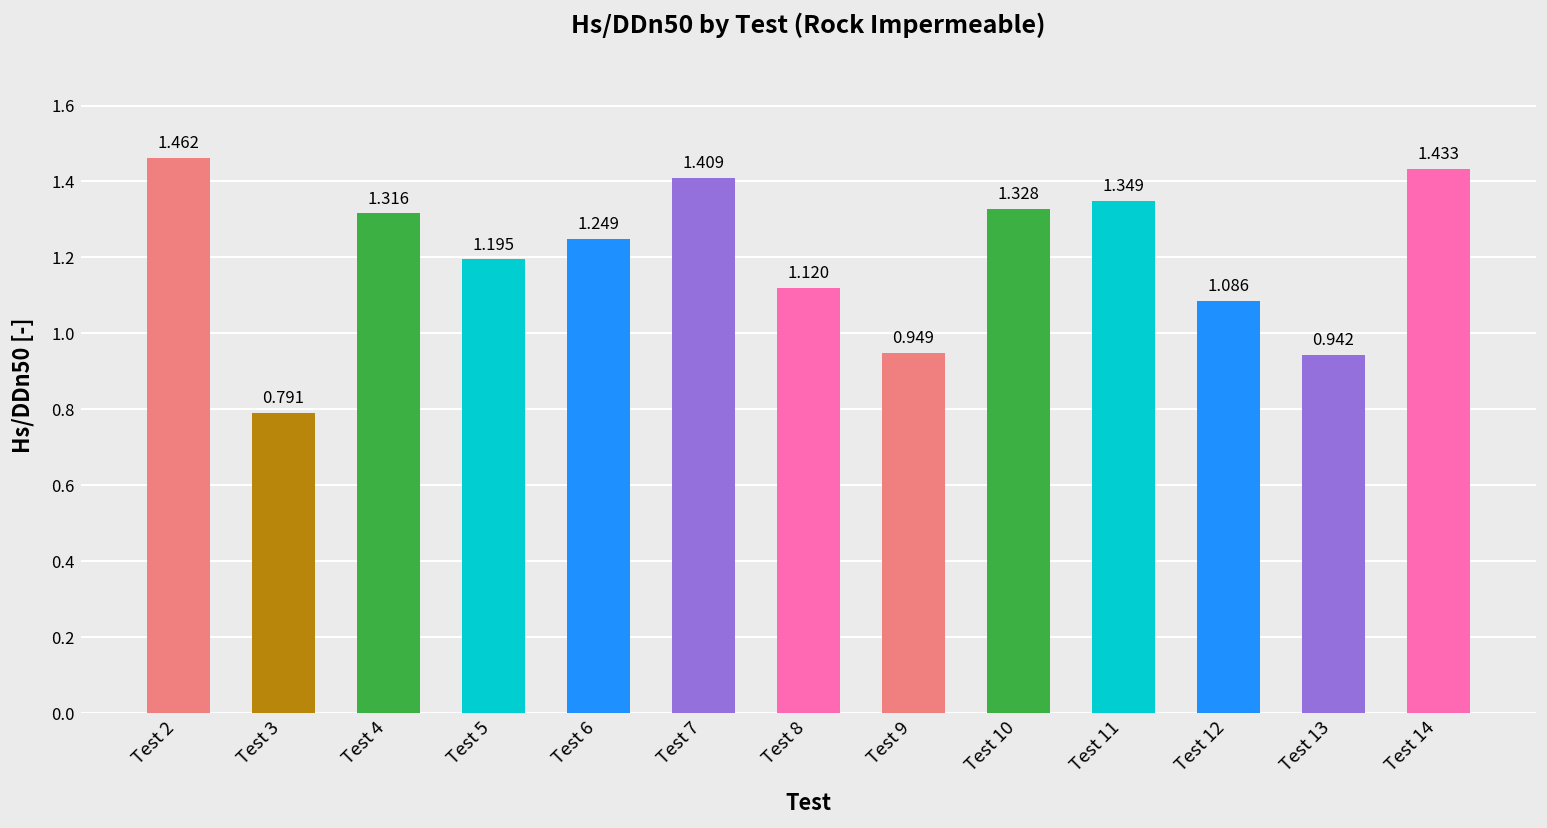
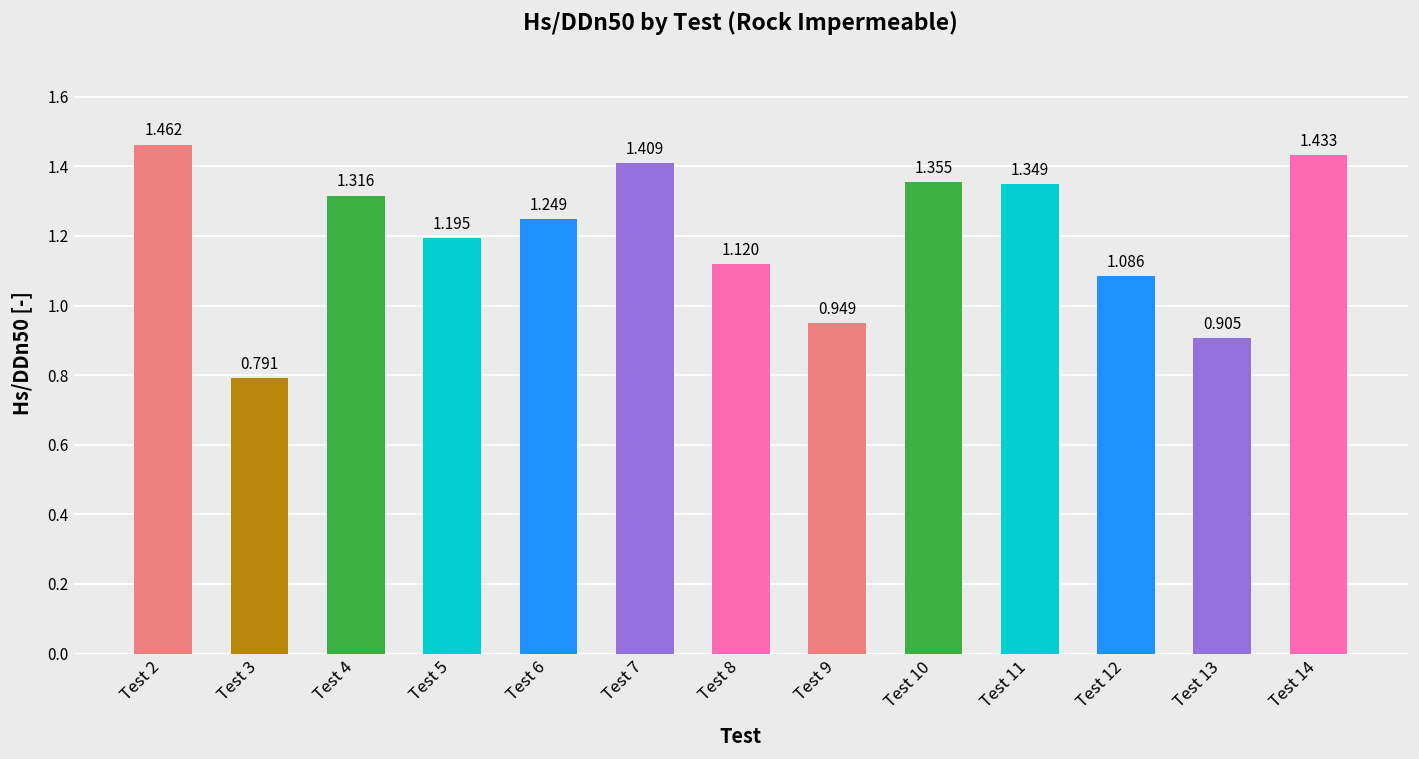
  {
    "Test 2": 1.462,
    "Test 3": 0.791,
    "Test 4": 1.316,
    "Test 5": 1.195,
    "Test 6": 1.249,
    "Test 7": 1.409,
    "Test 8": 1.120,
    "Test 9": 0.949,
-   "Test 10": 1.328,
+   "Test 10": 1.355,
    "Test 11": 1.349,
    "Test 12": 1.086,
-   "Test 13": 0.942,
+   "Test 13": 0.905,
    "Test 14": 1.433
  }
